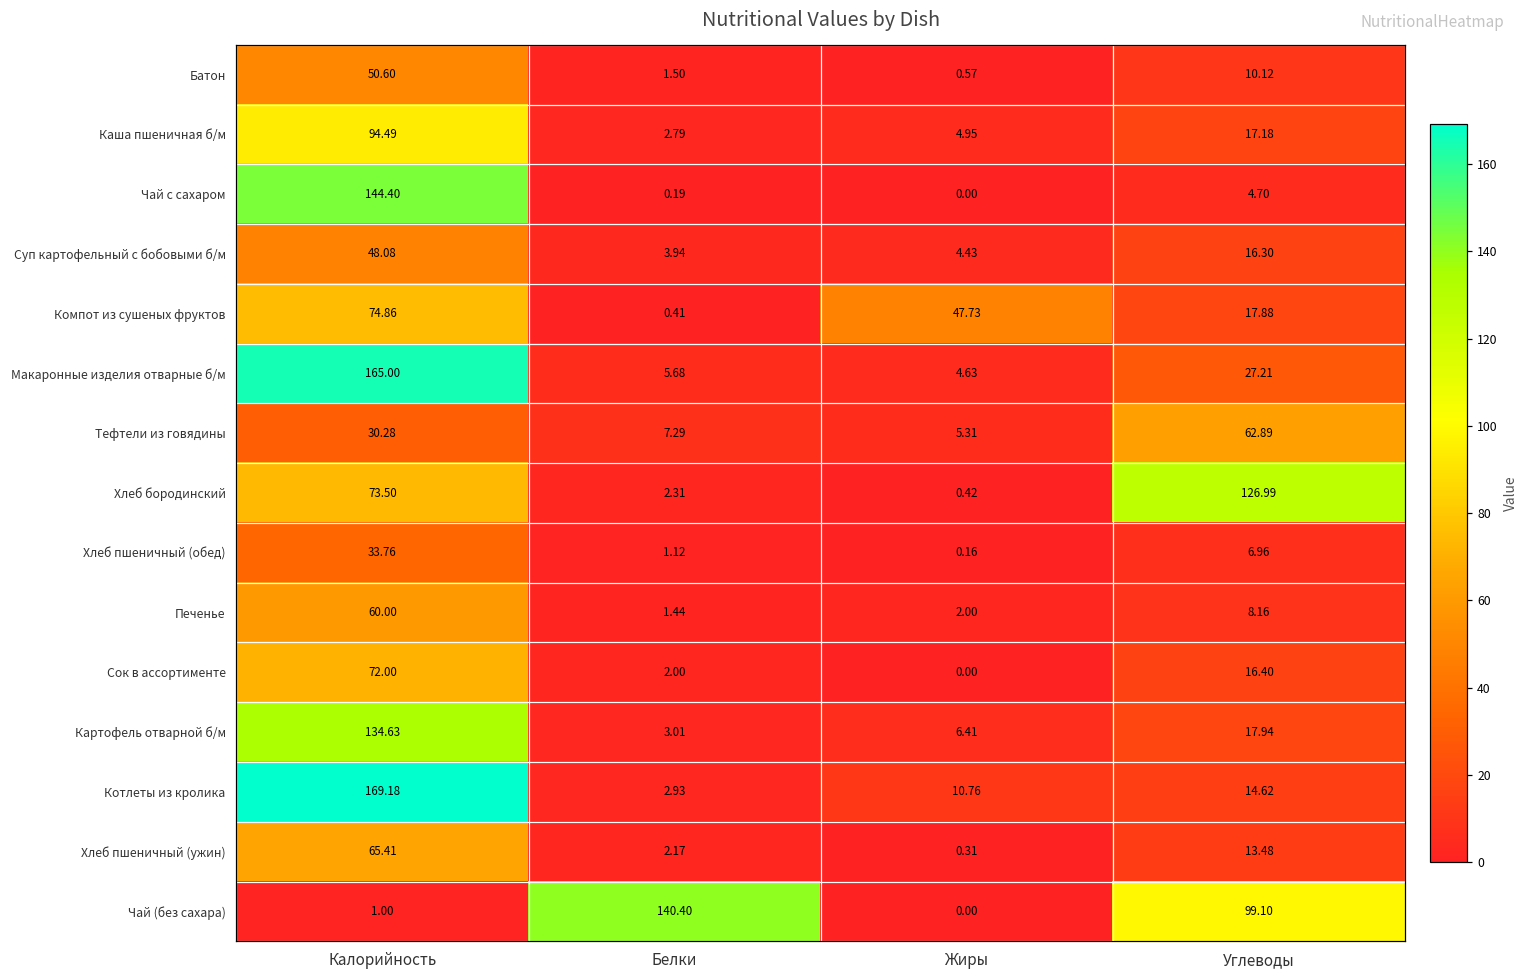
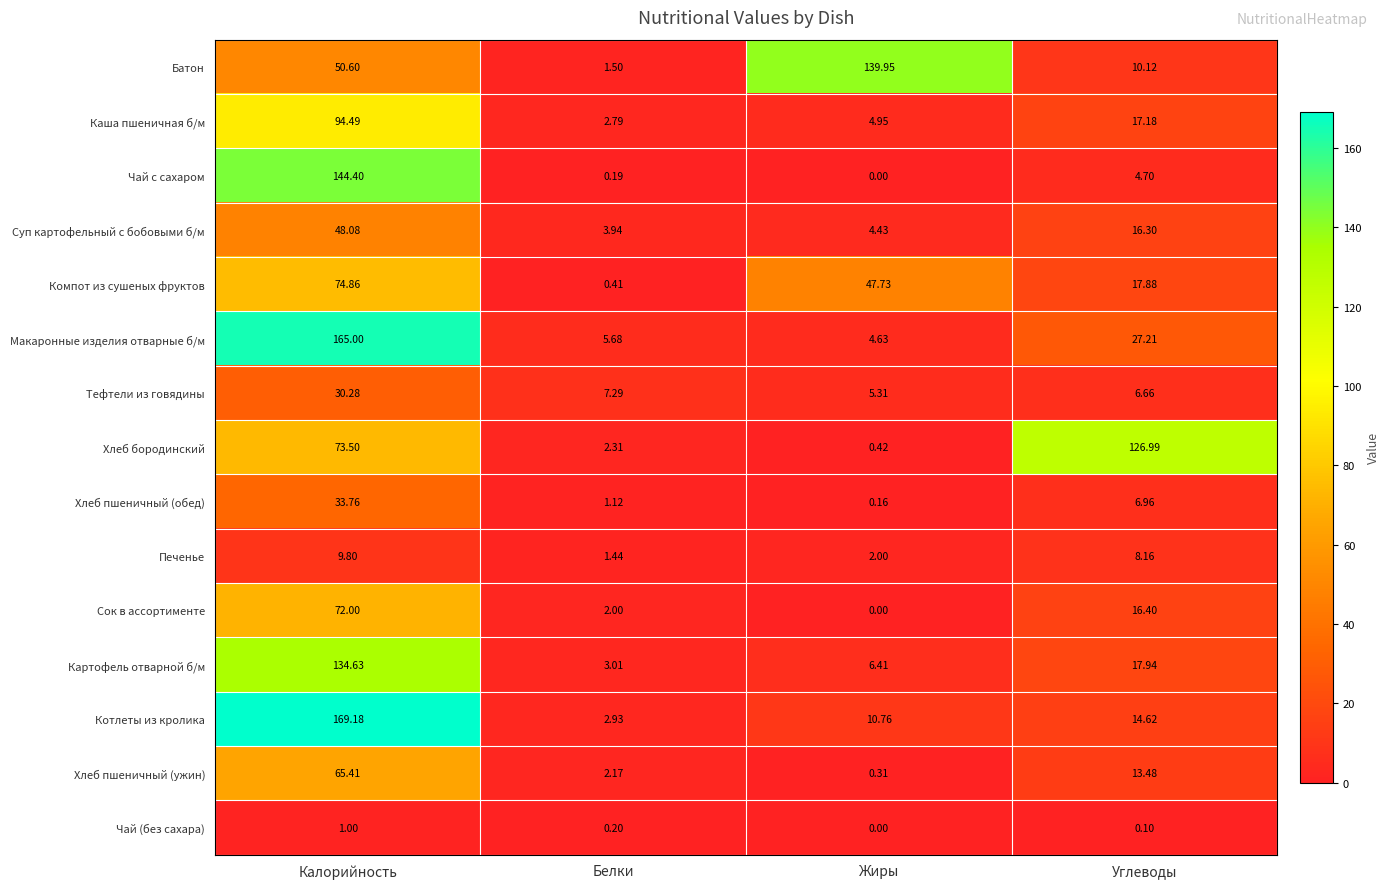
  {
    "Батон": {
      "Калорийность": 50.60,
      "Белки": 1.50,
-     "Жиры": 0.57,
+     "Жиры": 139.95,
      "Углеводы": 10.12
    },
    "Каша пшеничная б/м": {
      "Калорийность": 94.49,
      "Белки": 2.79,
      "Жиры": 4.95,
      "Углеводы": 17.18
    },
    "Чай с сахаром": {
      "Калорийность": 144.40,
      "Белки": 0.19,
      "Жиры": 0.00,
      "Углеводы": 4.70
    },
    "Суп картофельный с бобовыми б/м": {
      "Калорийность": 48.08,
      "Белки": 3.94,
      "Жиры": 4.43,
      "Углеводы": 16.30
    },
    "Компот из сушеных фруктов": {
      "Калорийность": 74.86,
      "Белки": 0.41,
      "Жиры": 47.73,
      "Углеводы": 17.88
    },
    "Макаронные изделия отварные б/м": {
      "Калорийность": 165.00,
      "Белки": 5.68,
      "Жиры": 4.63,
      "Углеводы": 27.21
    },
    "Тефтели из говядины": {
      "Калорийность": 30.28,
      "Белки": 7.29,
      "Жиры": 5.31,
-     "Углеводы": 62.89
+     "Углеводы": 6.66
    },
    "Хлеб бородинский": {
      "Калорийность": 73.50,
      "Белки": 2.31,
      "Жиры": 0.42,
      "Углеводы": 126.99
    },
    "Хлеб пшеничный (обед)": {
      "Калорийность": 33.76,
      "Белки": 1.12,
      "Жиры": 0.16,
      "Углеводы": 6.96
    },
    "Печенье": {
-     "Калорийность": 60.00,
+     "Калорийность": 9.80,
      "Белки": 1.44,
      "Жиры": 2.00,
      "Углеводы": 8.16
    },
    "Сок в ассортименте": {
      "Калорийность": 72.00,
      "Белки": 2.00,
      "Жиры": 0.00,
      "Углеводы": 16.40
    },
    "Картофель отварной б/м": {
      "Калорийность": 134.63,
      "Белки": 3.01,
      "Жиры": 6.41,
      "Углеводы": 17.94
    },
    "Котлеты из кролика": {
      "Калорийность": 169.18,
      "Белки": 2.93,
      "Жиры": 10.76,
      "Углеводы": 14.62
    },
    "Хлеб пшеничный (ужин)": {
      "Калорийность": 65.41,
      "Белки": 2.17,
      "Жиры": 0.31,
      "Углеводы": 13.48
    },
    "Чай (без сахара)": {
      "Калорийность": 1.00,
-     "Белки": 140.40,
+     "Белки": 0.20,
      "Жиры": 0.00,
-     "Углеводы": 99.10
+     "Углеводы": 0.10
    }
  }
